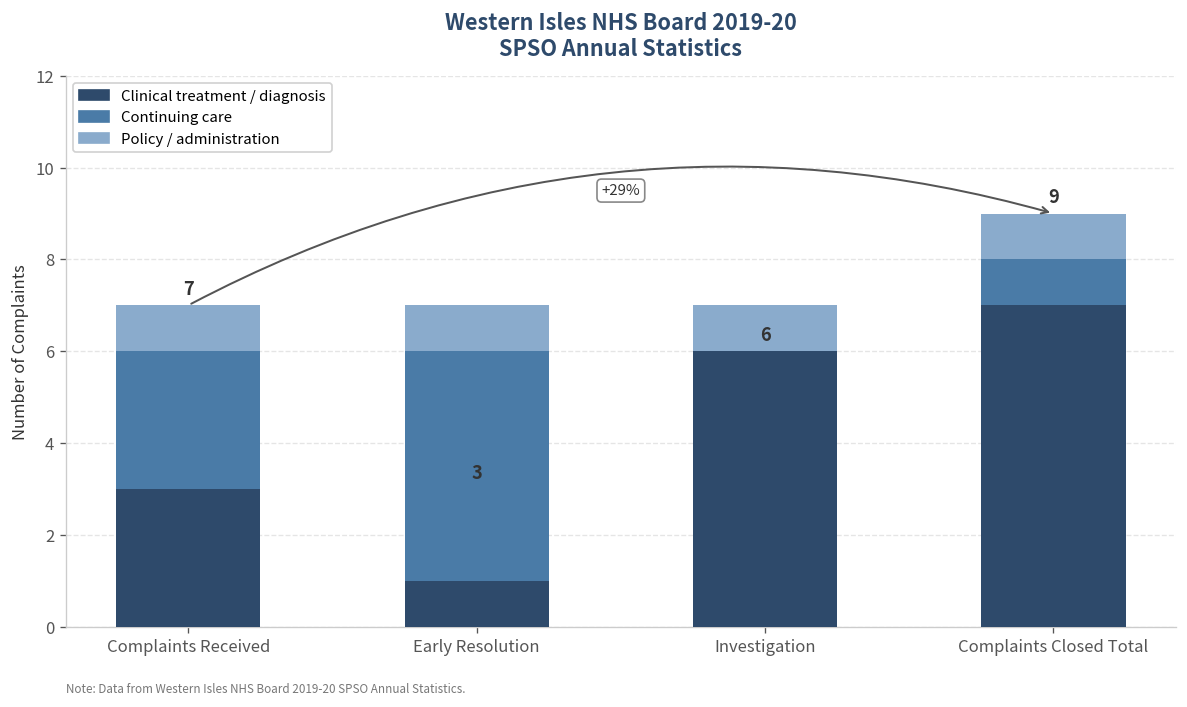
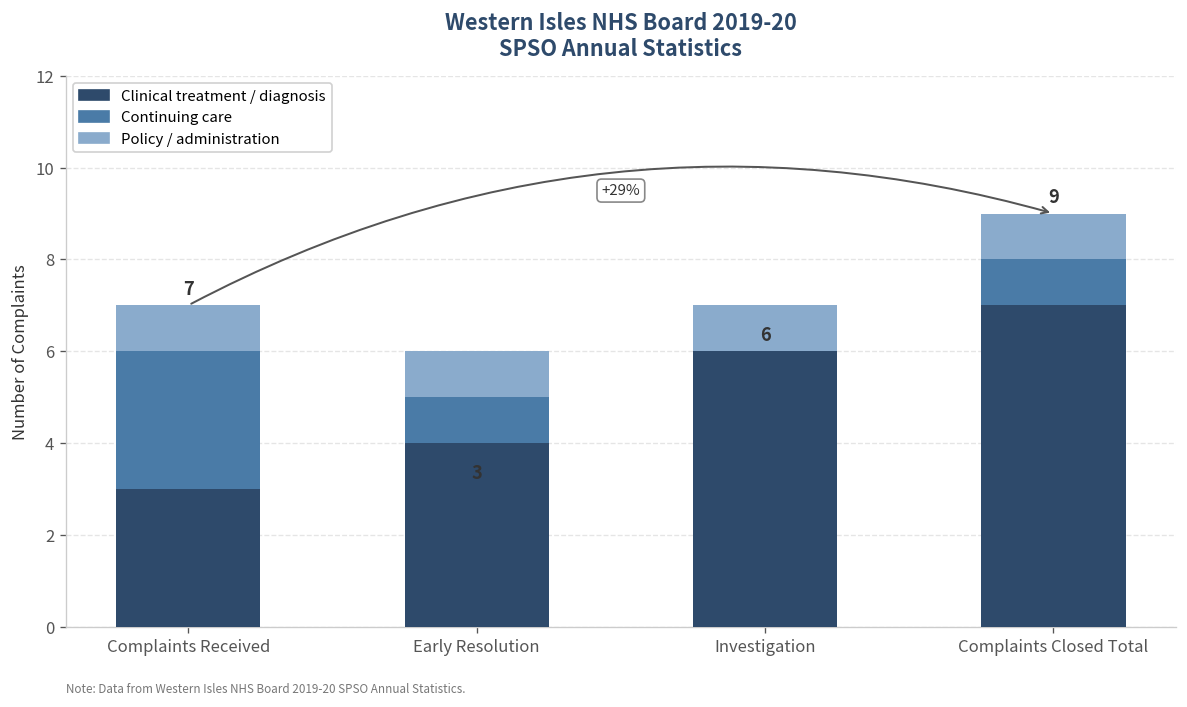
  {
    "Clinical treatment / diagnosis": {
      "Complaints Received": 3,
-     "Early Resolution": 1,
+     "Early Resolution": 4,
      "Complaints Closed Total": 7
    },
    "Continuing care": {
      "Complaints Received": 3,
-     "Early Resolution": 5,
+     "Early Resolution": 1,
      "Investigation": 0,
      "Complaints Closed Total": 1
    }
  }
